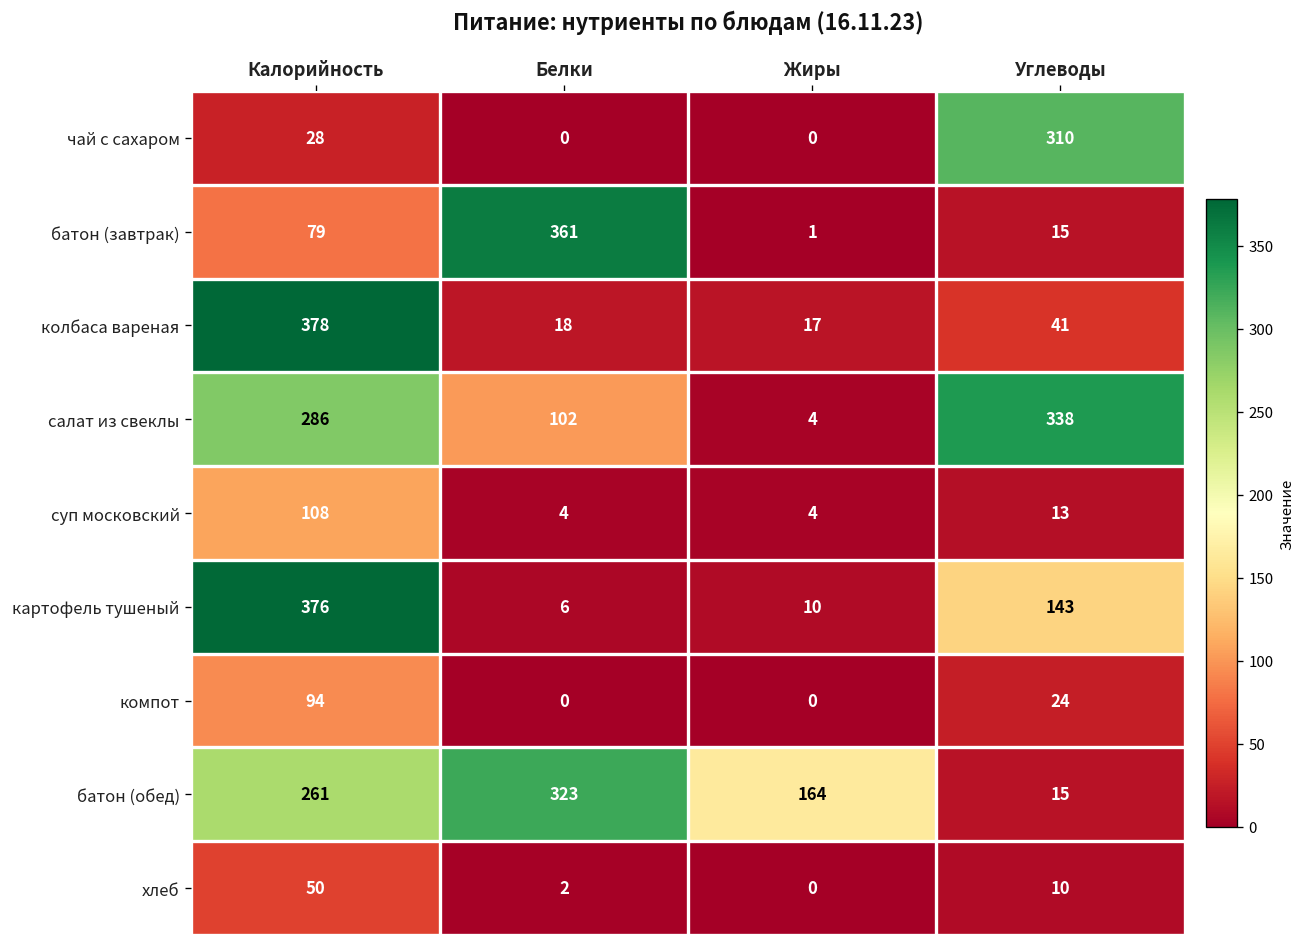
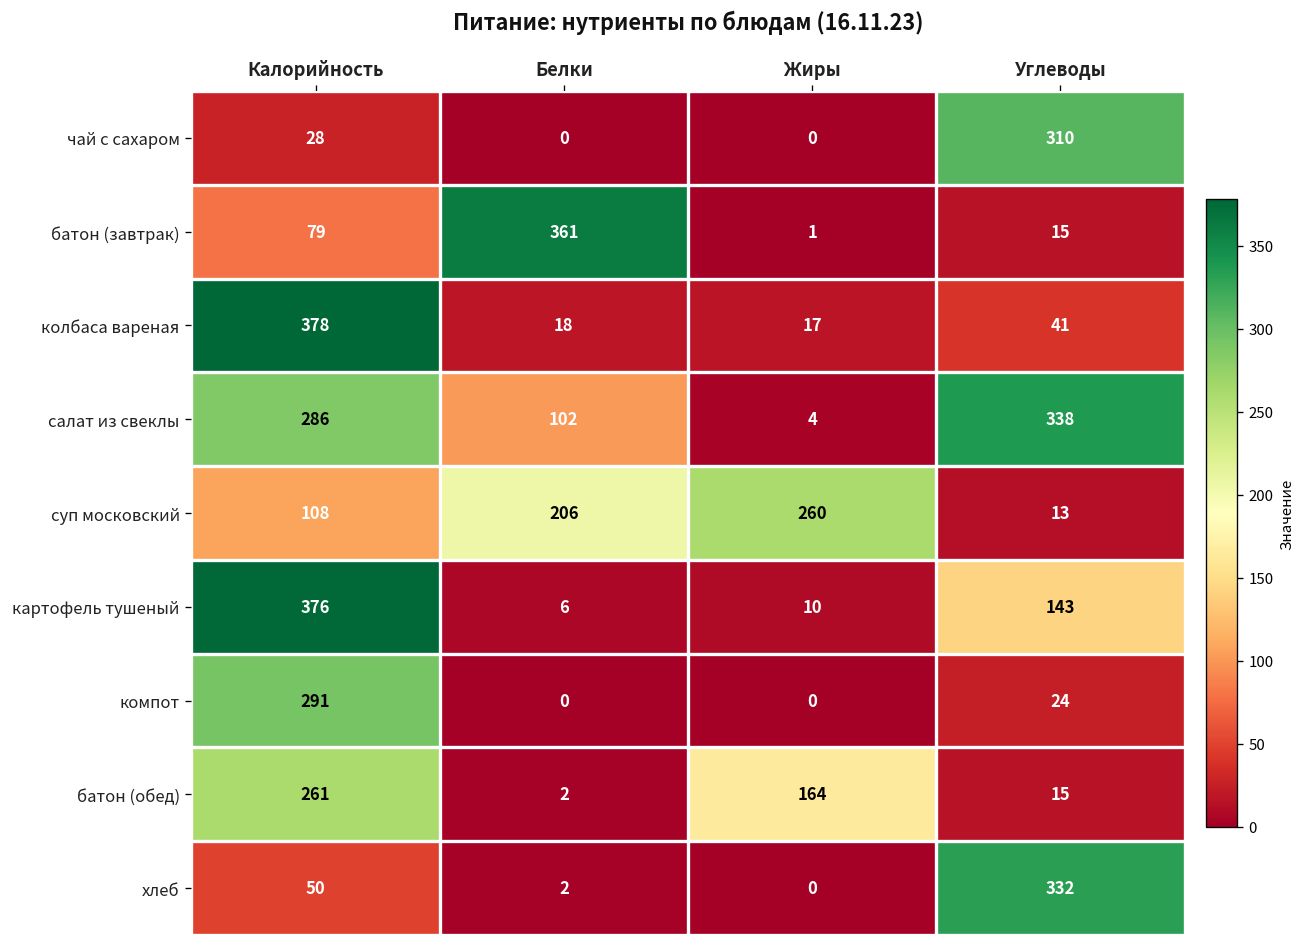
  {
    "чай с сахаром": {
      "Калорийность": 28,
      "Белки": 0,
      "Жиры": 0,
      "Углеводы": 310
    },
    "батон (завтрак)": {
      "Калорийность": 79,
      "Белки": 361,
      "Жиры": 1,
      "Углеводы": 15
    },
    "колбаса вареная": {
      "Калорийность": 378,
      "Белки": 18,
      "Жиры": 17,
      "Углеводы": 41
    },
    "салат из свеклы": {
      "Калорийность": 286,
      "Белки": 102,
      "Жиры": 4,
      "Углеводы": 338
    },
    "суп московский": {
      "Калорийность": 108,
-     "Белки": 4,
-     "Жиры": 4,
+     "Белки": 206,
+     "Жиры": 260,
      "Углеводы": 13
    },
    "картофель тушеный": {
      "Калорийность": 376,
      "Белки": 6,
      "Жиры": 10,
      "Углеводы": 143
    },
    "компот": {
-     "Калорийность": 94,
+     "Калорийность": 291,
      "Белки": 0,
      "Жиры": 0,
      "Углеводы": 24
    },
    "батон (обед)": {
      "Калорийность": 261,
-     "Белки": 323,
+     "Белки": 2,
      "Жиры": 164,
      "Углеводы": 15
    },
    "хлеб": {
      "Калорийность": 50,
      "Белки": 2,
      "Жиры": 0,
-     "Углеводы": 10
+     "Углеводы": 332
    }
  }
